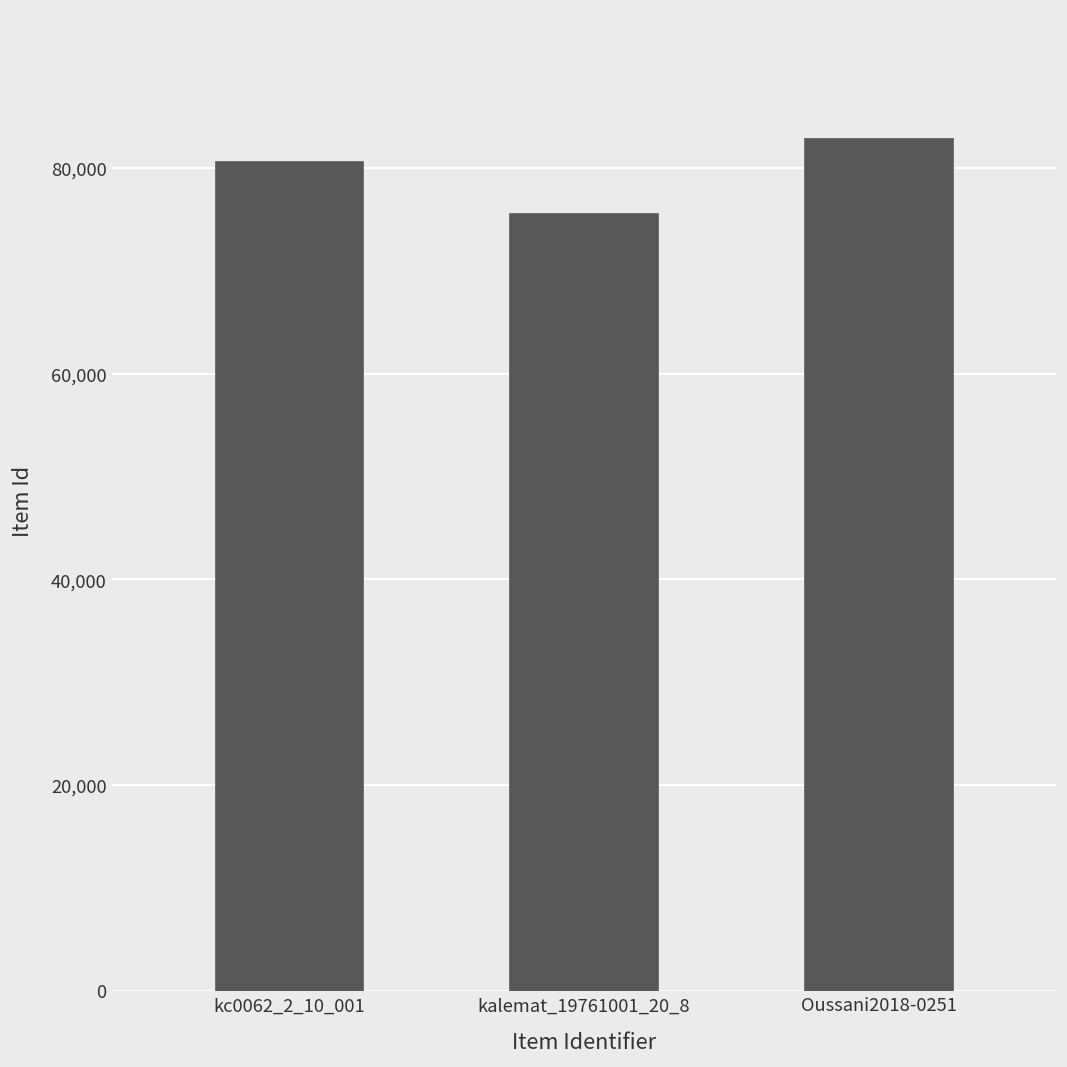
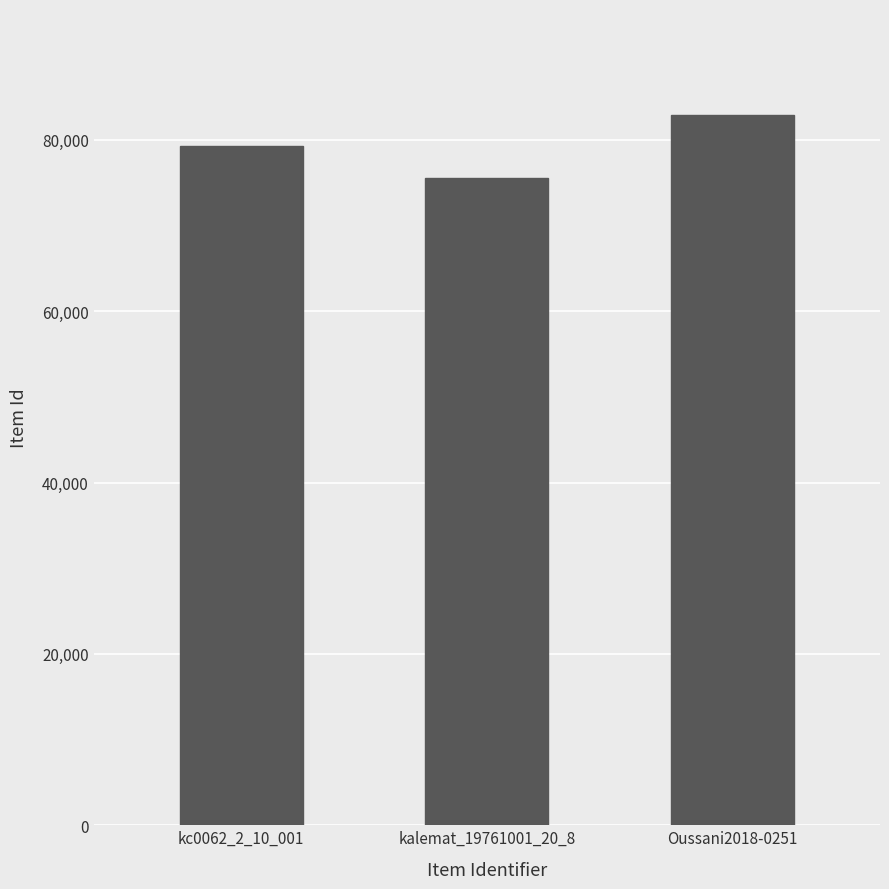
  {
-   "kc0062_2_10_001": "81,000",
+   "kc0062_2_10_001": "79,000",
    "kalemat_19761001_20_8": "76,000",
    "Oussani2018-0251": "83,000"
  }
